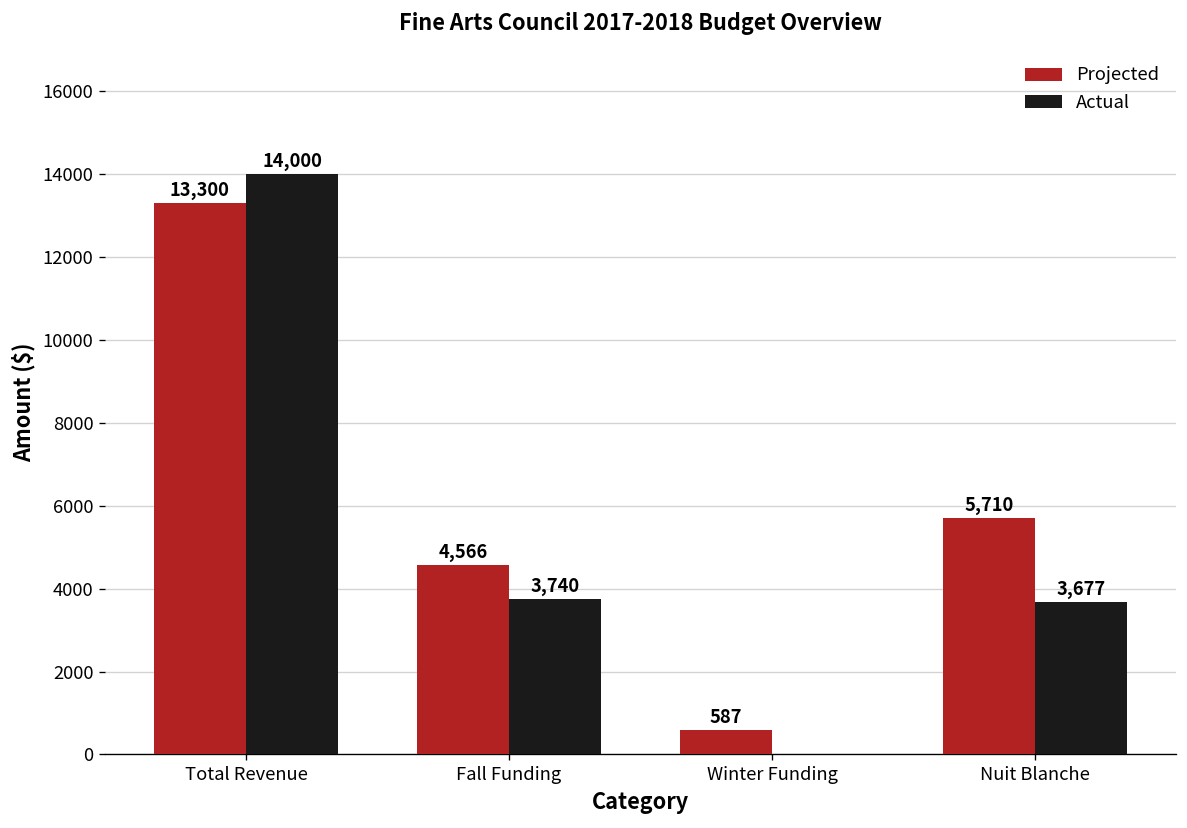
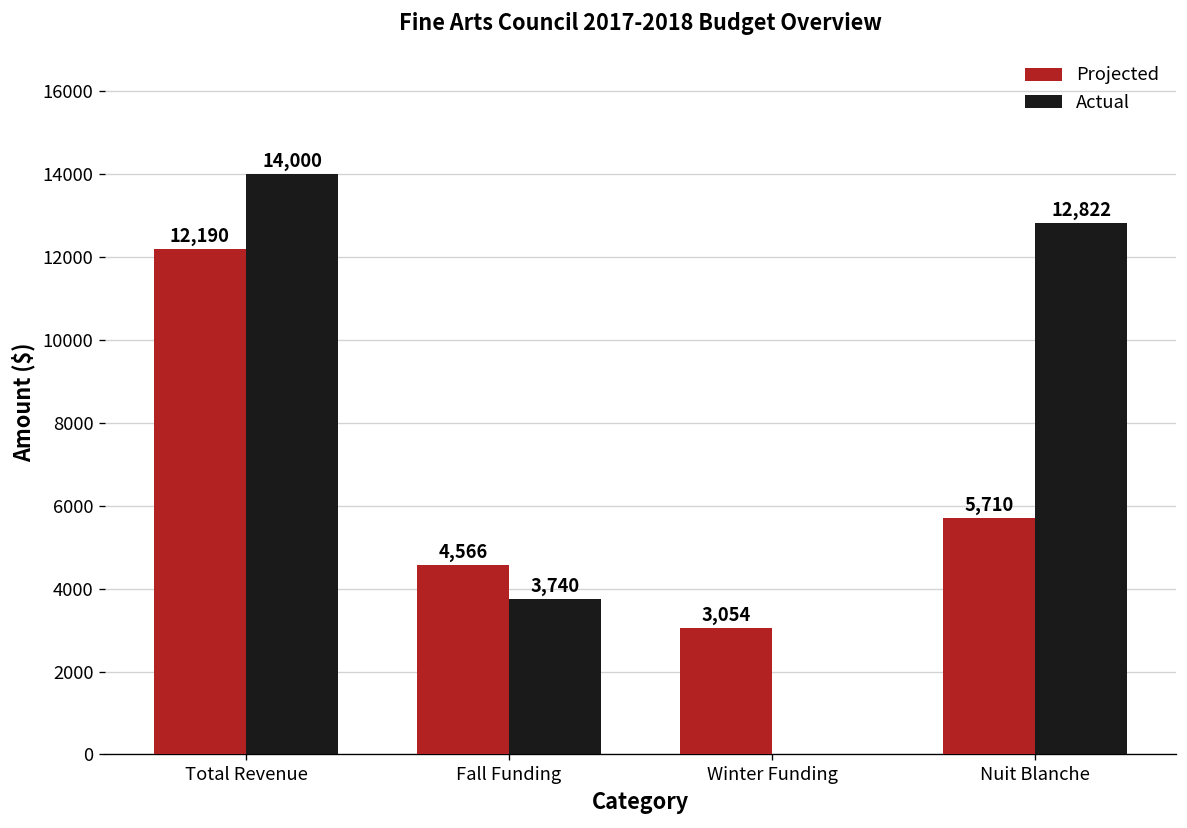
  {
    "Projected": {
-     "Total Revenue": "13,300",
+     "Total Revenue": "12,190",
      "Fall Funding": "4,566",
-     "Winter Funding": "587",
+     "Winter Funding": "3,054",
      "Nuit Blanche": "5,710"
    },
    "Actual": {
      "Total Revenue": "14,000",
      "Fall Funding": "3,740",
-     "Nuit Blanche": "3,677"
+     "Nuit Blanche": "12,822"
    }
  }
